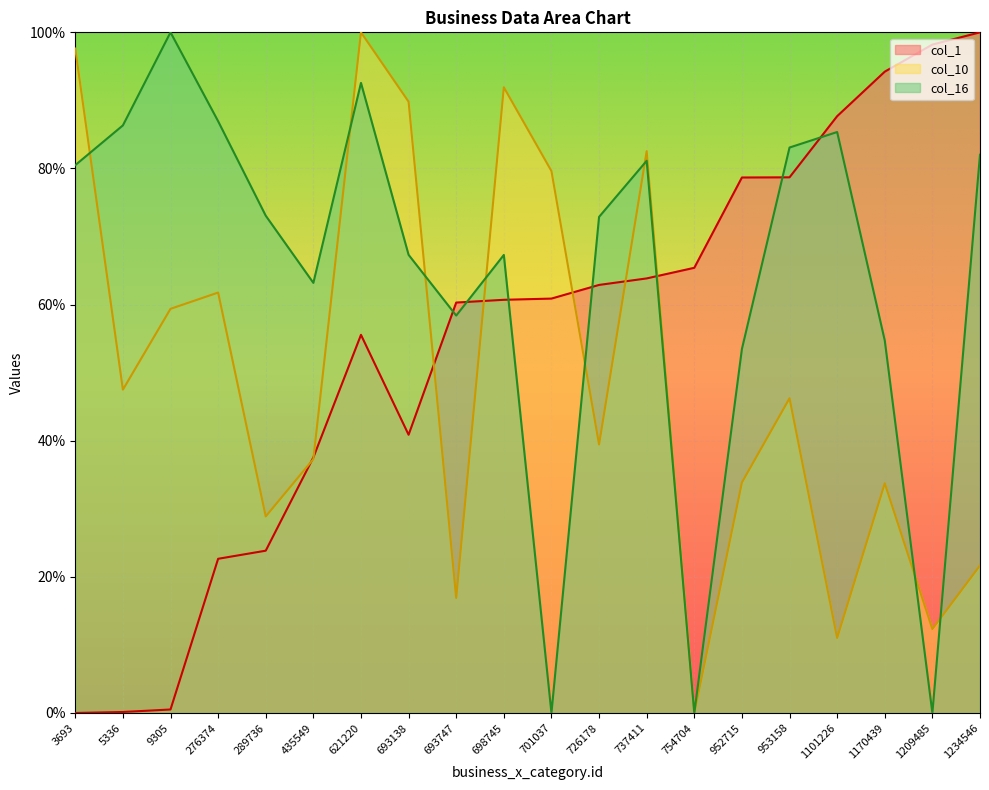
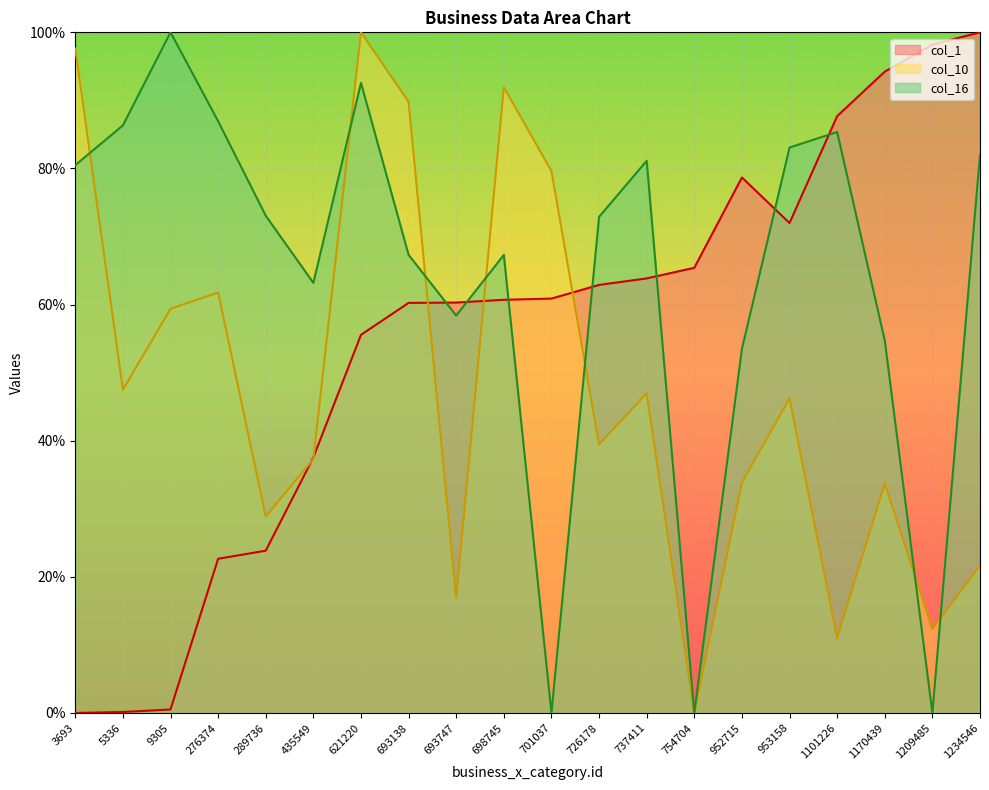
  {
    "col_1": {
      "3693": "0%",
      "5336": "0%",
      "9305": "1%",
      "276374": "23%",
      "289736": "24%",
      "621220": "56%",
-     "693138": "41%",
+     "693138": "60%",
      "693747": "60%",
      "698745": "61%",
      "701037": "61%",
      "726178": "63%",
      "737411": "64%",
      "754704": "65%",
      "952715": "79%",
-     "953158": "79%",
+     "953158": "72%",
      "1101226": "88%",
      "1170439": "94%",
      "1234546": "100%"
    },
    "col_10": {
      "3693": "98%",
      "5336": "48%",
      "9305": "59%",
      "276374": "62%",
      "289736": "29%",
      "621220": "100%",
      "693138": "90%",
      "693747": "17%",
      "698745": "92%",
      "701037": "80%",
      "726178": "39%",
-     "737411": "83%",
+     "737411": "47%",
      "952715": "34%",
      "953158": "46%",
      "1101226": "11%",
      "1170439": "34%",
      "1209485": "12%",
      "1234546": "22%"
    },
    "col_16": {
      "3693": "80%",
      "5336": "86%",
      "9305": "100%",
      "276374": "87%",
      "289736": "73%",
      "435549": "63%",
      "621220": "93%",
      "693138": "67%",
      "693747": "58%",
      "698745": "67%",
      "701037": "0%",
      "726178": "73%",
      "737411": "81%",
      "952715": "53%",
      "953158": "83%",
      "1101226": "85%",
      "1170439": "55%",
      "1209485": "0%",
      "1234546": "82%"
    }
  }
